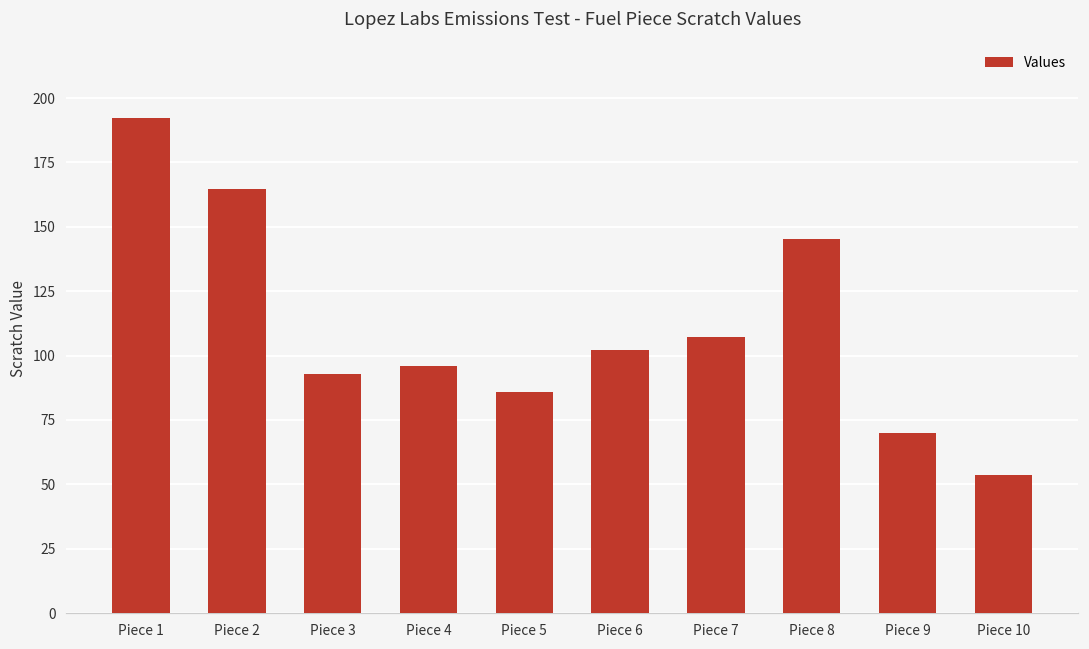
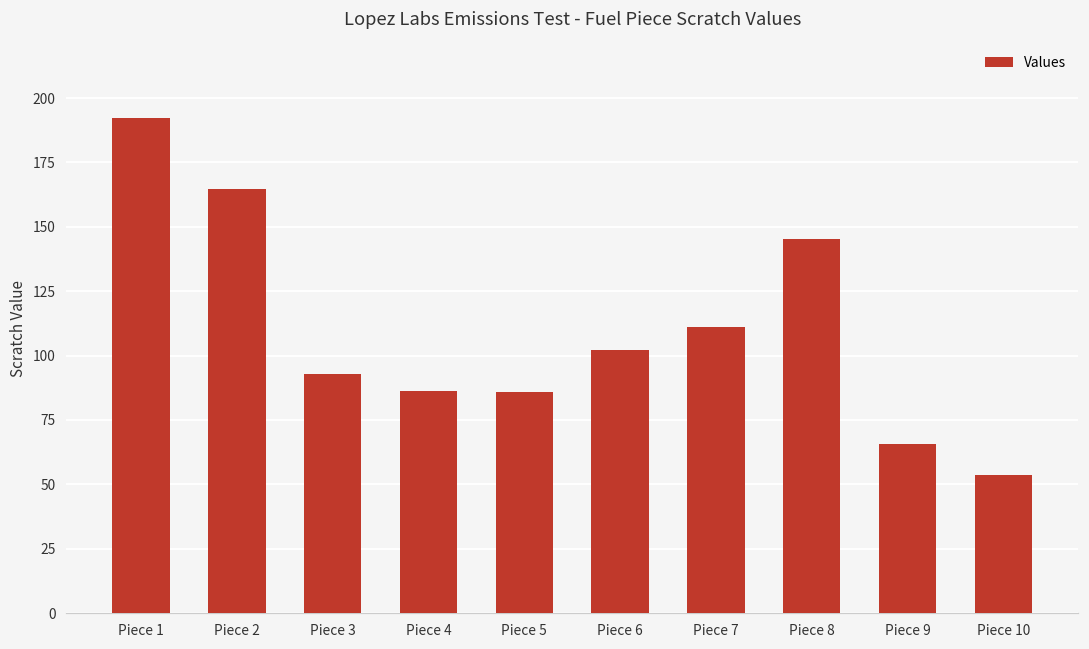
  {
    "Piece 1": 192,
    "Piece 2": 165,
    "Piece 3": 93,
-   "Piece 4": 96,
+   "Piece 4": 86,
    "Piece 5": 86,
    "Piece 6": 102,
-   "Piece 7": 107,
+   "Piece 7": 111,
    "Piece 8": 145,
-   "Piece 9": 70,
+   "Piece 9": 66,
    "Piece 10": 54
  }
